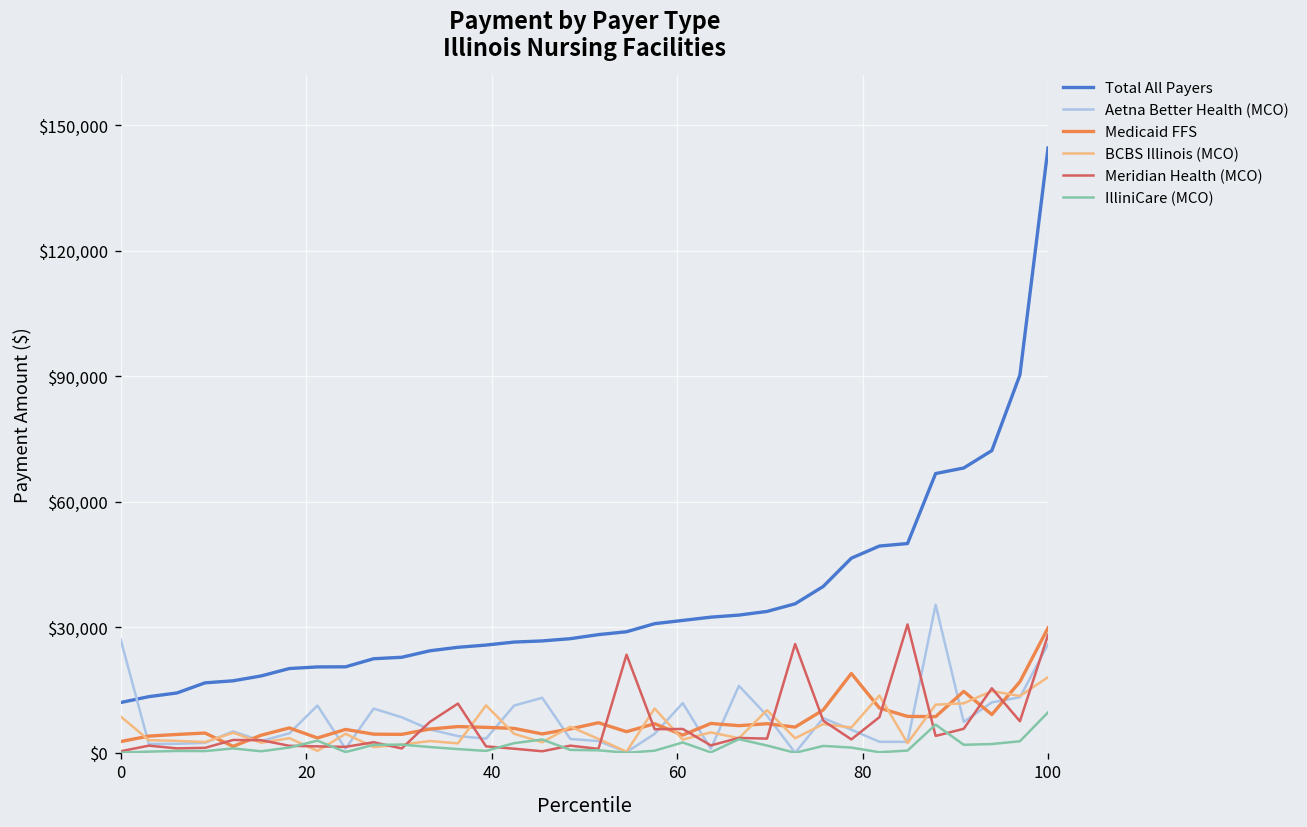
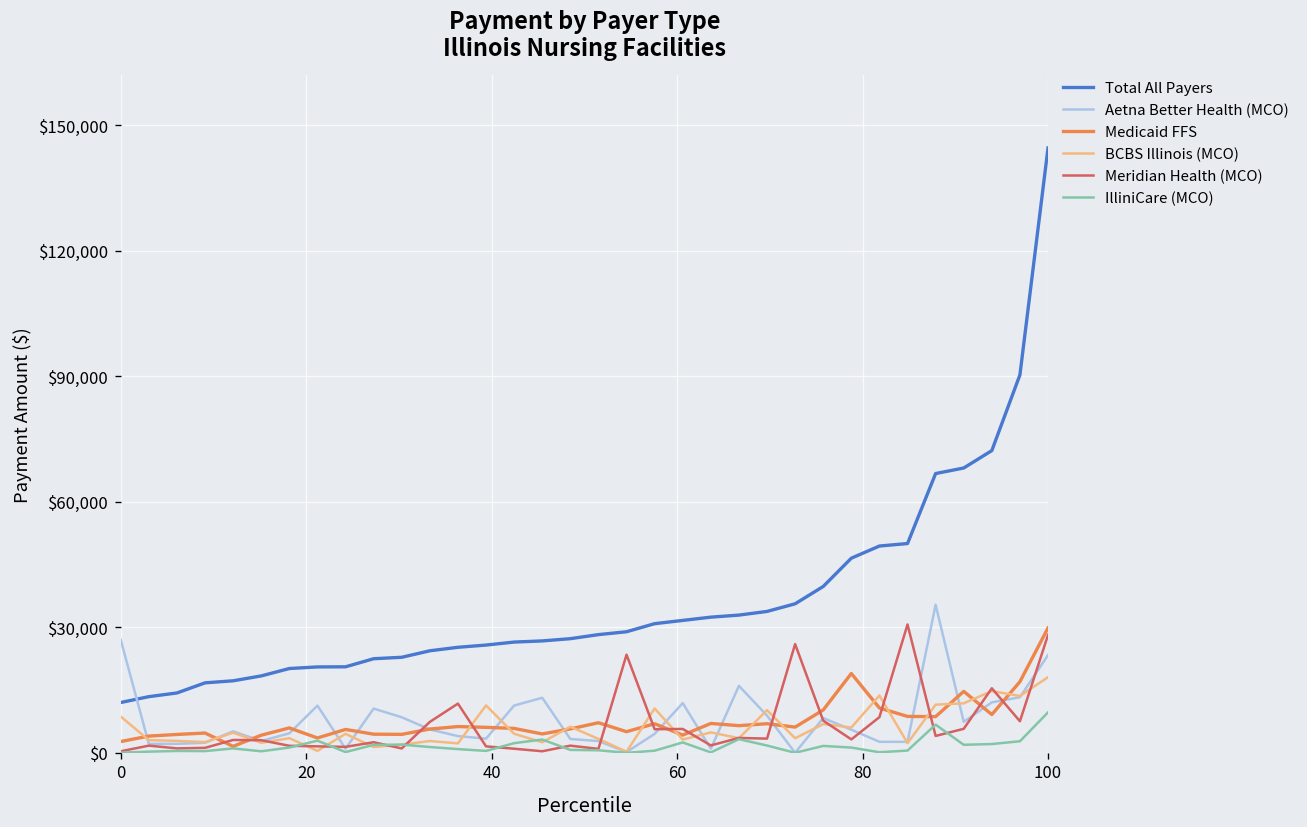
  {
    "Total All Payers": {
      "0": "$12,000",
      "100": "$145,000"
    },
    "Aetna Better Health (MCO)": {
      "0": "$27,000",
-     "100": "$26,000"
+     "100": "$23,000"
    },
    "BCBS Illinois (MCO)": {
      "0": "$9,000",
      "100": "$18,000"
    },
    "IlliniCare (MCO)": {
      "100": "$10,000"
    }
  }
